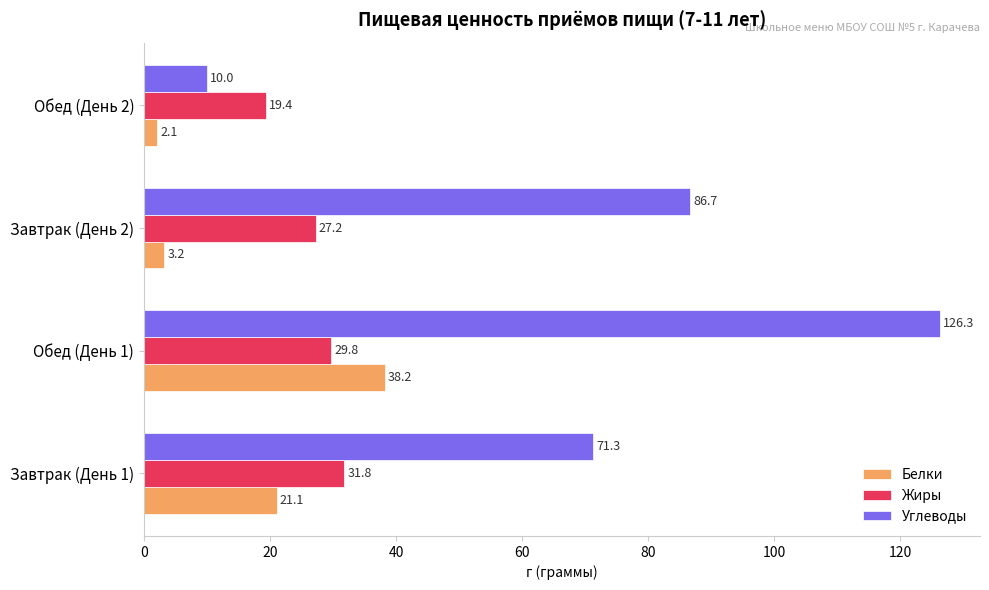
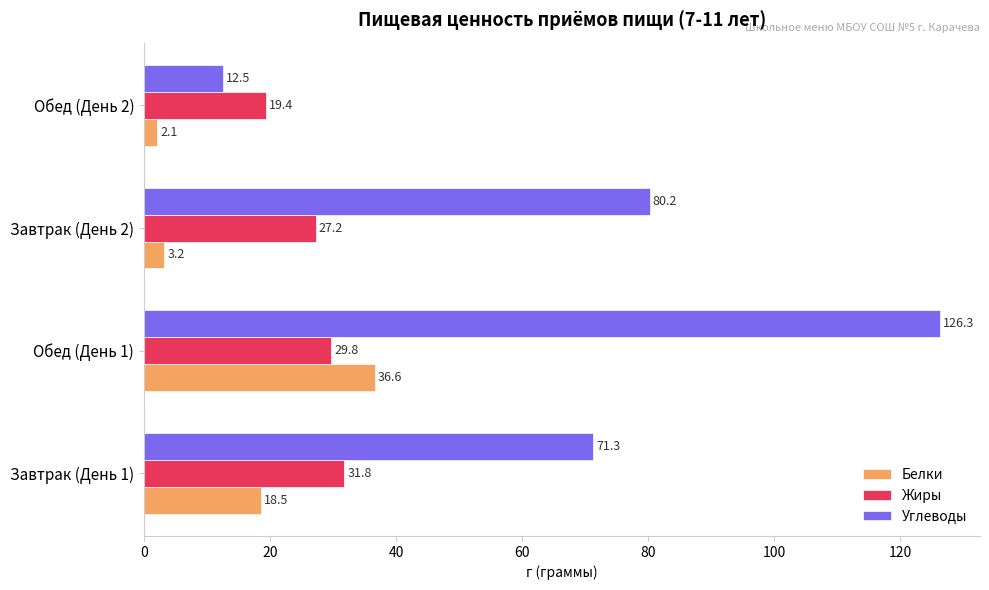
  {
    "Белки": {
      "Обед (День 2)": 2.1,
      "Завтрак (День 2)": 3.2,
-     "Обед (День 1)": 38.2,
-     "Завтрак (День 1)": 21.1
+     "Обед (День 1)": 36.6,
+     "Завтрак (День 1)": 18.5
    },
    "Жиры": {
      "Обед (День 2)": 19.4,
      "Завтрак (День 2)": 27.2,
      "Обед (День 1)": 29.8,
      "Завтрак (День 1)": 31.8
    },
    "Углеводы": {
-     "Обед (День 2)": 10.0,
-     "Завтрак (День 2)": 86.7,
+     "Обед (День 2)": 12.5,
+     "Завтрак (День 2)": 80.2,
      "Обед (День 1)": 126.3,
      "Завтрак (День 1)": 71.3
    }
  }
